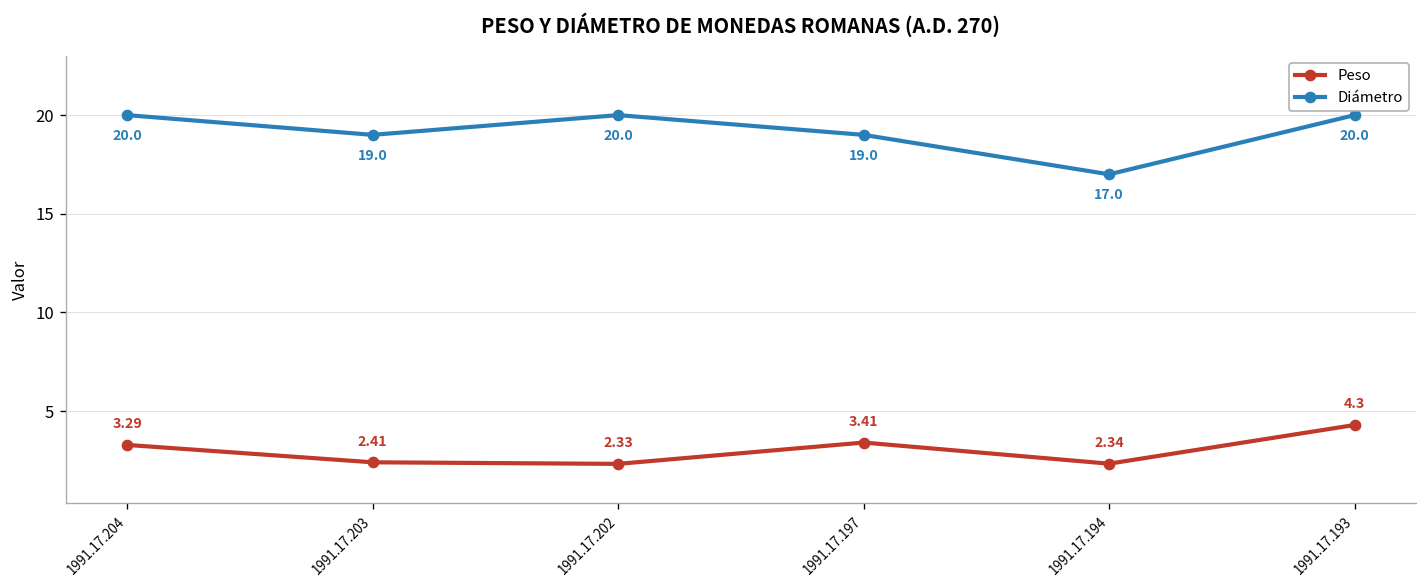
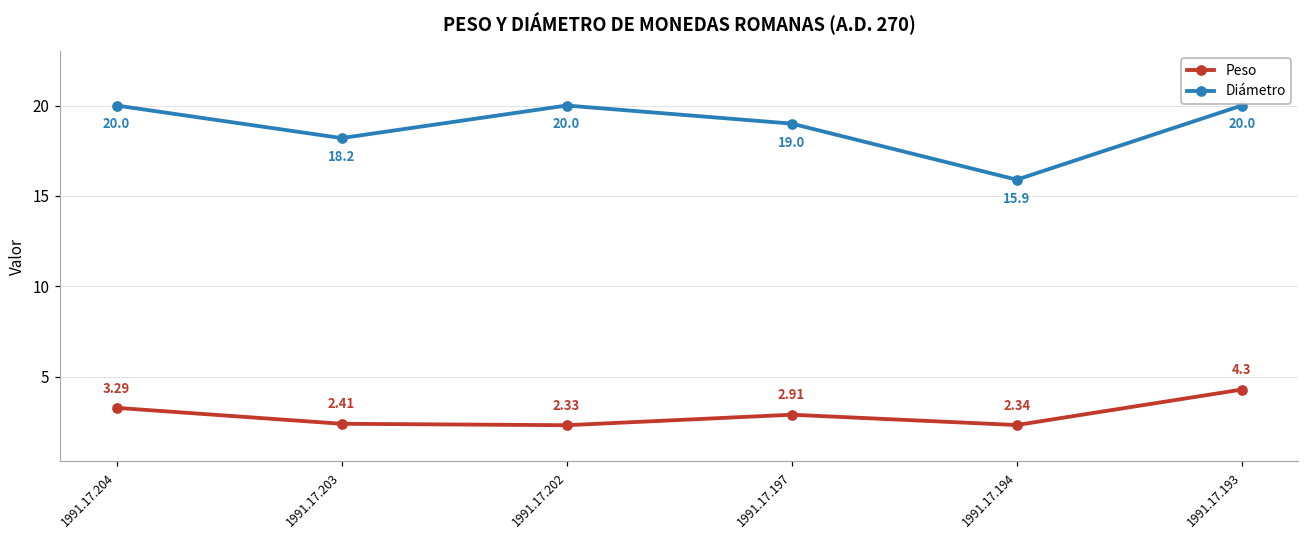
  {
    "Peso": {
      "1991.17.204": 3.29,
      "1991.17.203": 2.41,
      "1991.17.202": 2.33,
-     "1991.17.197": 3.41,
+     "1991.17.197": 2.91,
      "1991.17.194": 2.34,
      "1991.17.193": 4.3
    },
    "Diámetro": {
      "1991.17.204": 20.0,
-     "1991.17.203": 19.0,
+     "1991.17.203": 18.2,
      "1991.17.202": 20.0,
      "1991.17.197": 19.0,
-     "1991.17.194": 17.0,
+     "1991.17.194": 15.9,
      "1991.17.193": 20.0
    }
  }
